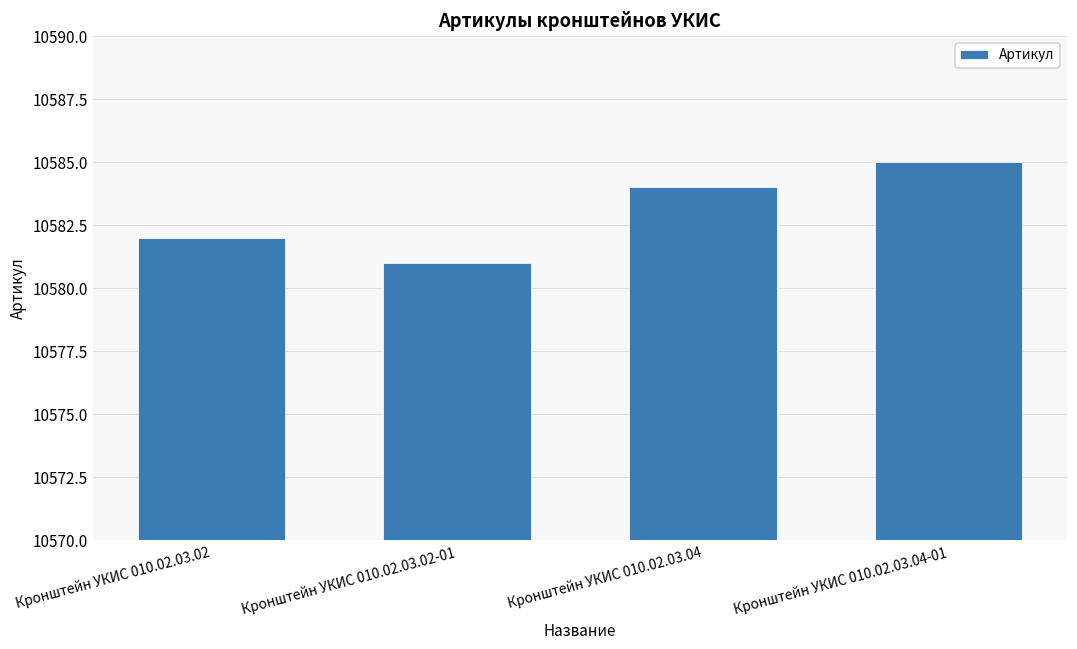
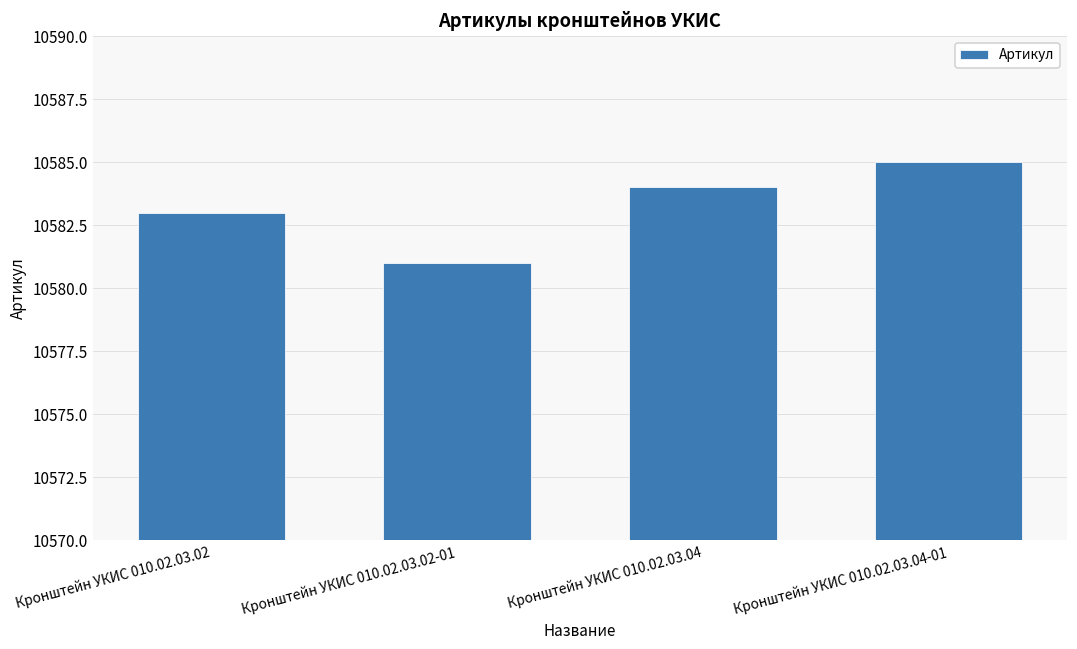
  {
-   "Кронштейн УКИС 010.02.03.02": 10582,
+   "Кронштейн УКИС 010.02.03.02": 10583,
    "Кронштейн УКИС 010.02.03.02-01": 10581,
    "Кронштейн УКИС 010.02.03.04": 10584,
    "Кронштейн УКИС 010.02.03.04-01": 10585
  }
